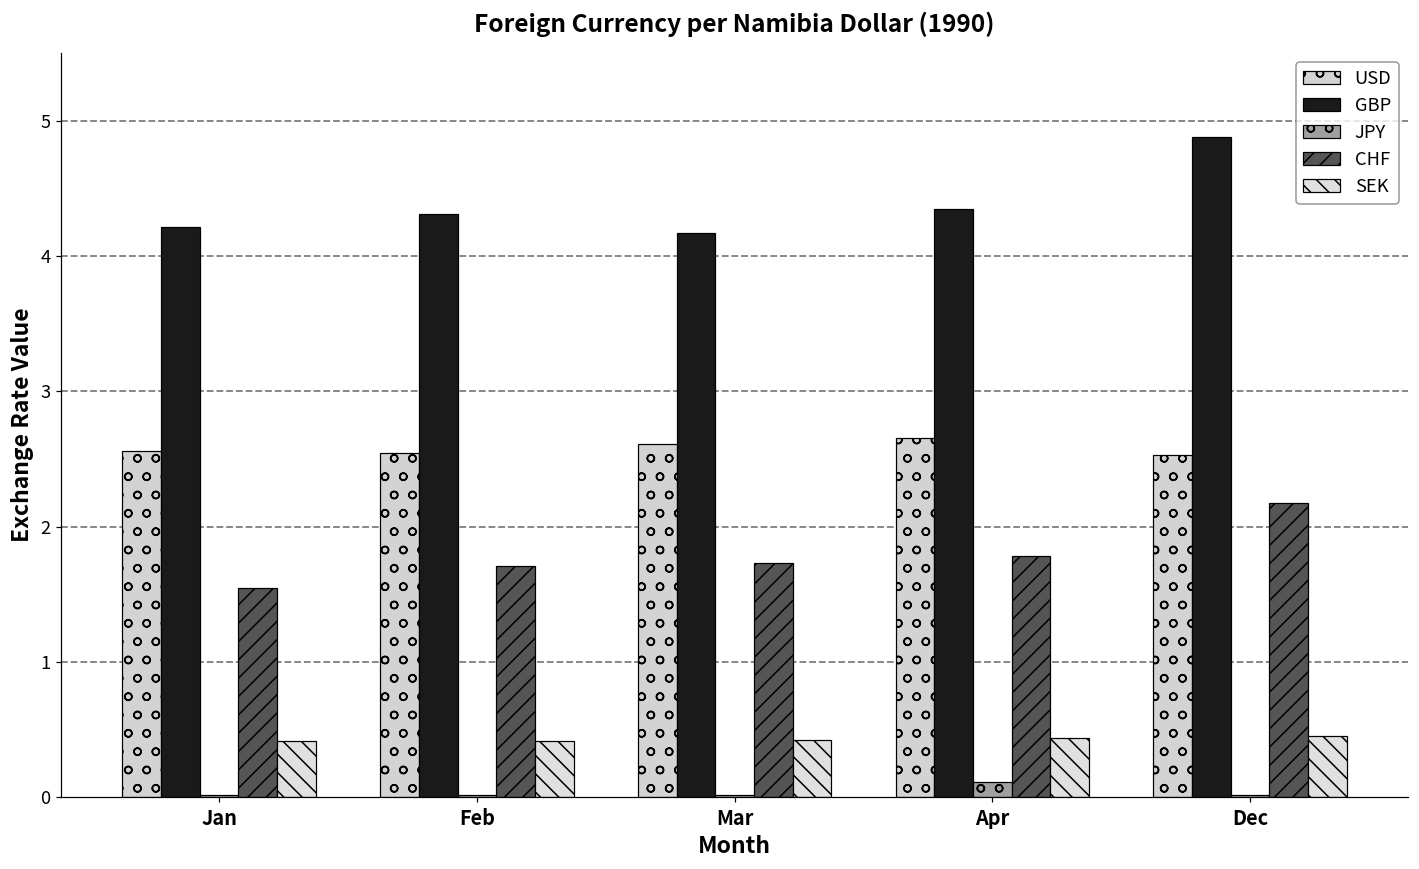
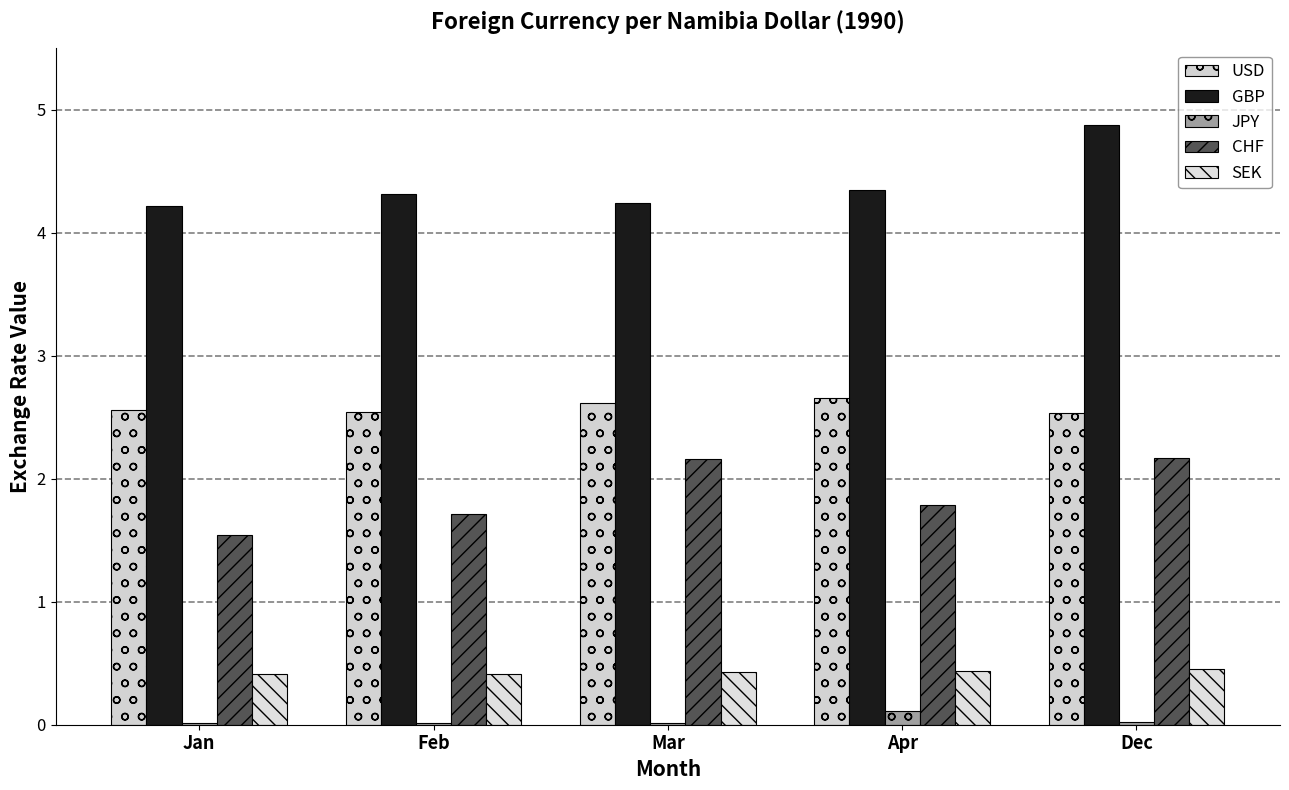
  {
    "GBP": {
      "Jan": 4.22,
      "Feb": 4.31,
-     "Mar": 4.17,
+     "Mar": 4.25,
      "Apr": 4.35,
      "Dec": 4.88
    },
    "JPY": {
      "Apr": 0.11
    },
    "CHF": {
      "Jan": 1.54,
      "Feb": 1.71,
-     "Mar": 1.73,
+     "Mar": 2.16,
      "Apr": 1.79,
      "Dec": 2.17
    }
  }
